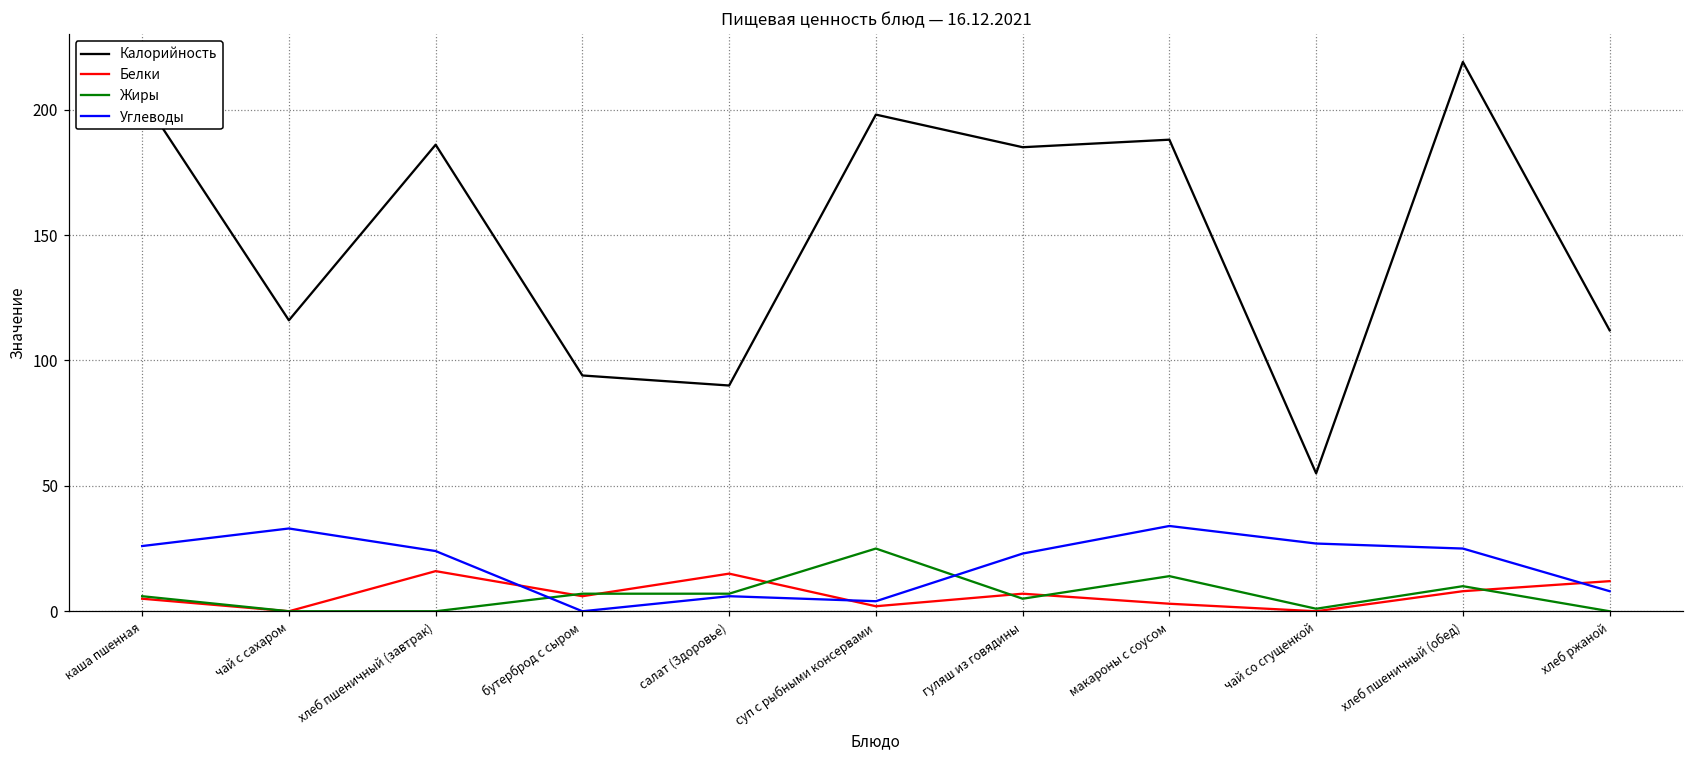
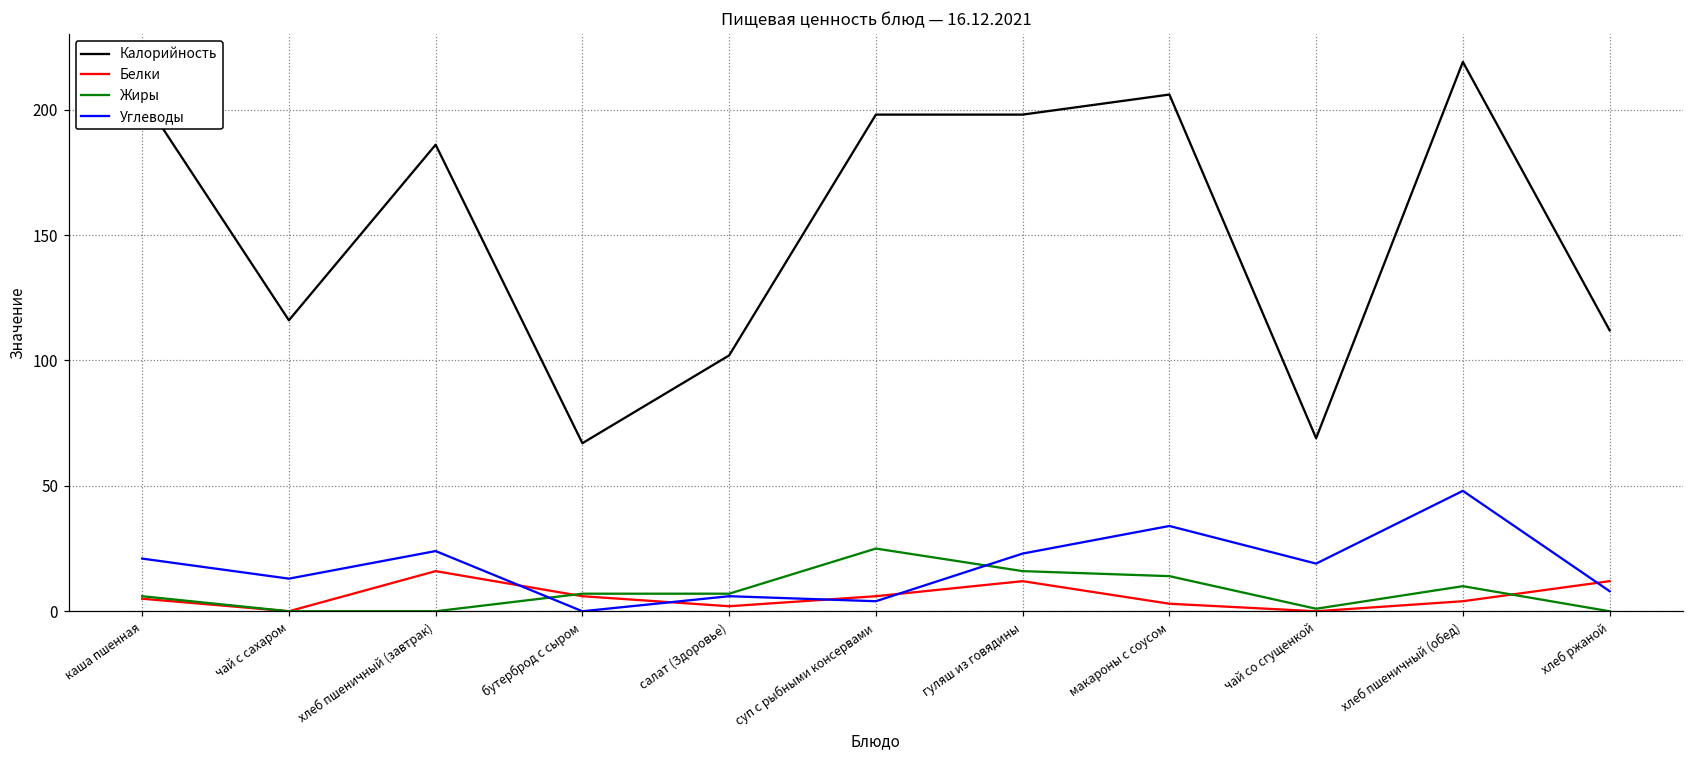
  {
    "Калорийность": {
      "чай с сахаром": 116,
      "хлеб пшеничный (завтрак)": 186,
-     "бутерброд с сыром": 94,
-     "салат (Здоровье)": 90,
+     "бутерброд с сыром": 67,
+     "салат (Здоровье)": 102,
      "суп с рыбными консервами": 198,
-     "гуляш из говядины": 185,
-     "макароны с соусом": 188,
-     "чай со сгущенкой": 55,
+     "гуляш из говядины": 198,
+     "макароны с соусом": 206,
+     "чай со сгущенкой": 69,
      "хлеб пшеничный (обед)": 219,
      "хлеб ржаной": 112
    },
    "Белки": {
      "хлеб пшеничный (завтрак)": 16,
-     "салат (Здоровье)": 15,
-     "суп с рыбными консервами": 2,
-     "гуляш из говядины": 7,
+     "салат (Здоровье)": 2,
+     "суп с рыбными консервами": 6,
+     "гуляш из говядины": 12,
      "макароны с соусом": 3,
-     "хлеб пшеничный (обед)": 8,
+     "хлеб пшеничный (обед)": 4,
      "хлеб ржаной": 12
    },
    "Жиры": {
      "хлеб пшеничный (завтрак)": 0,
      "суп с рыбными консервами": 25,
-     "гуляш из говядины": 5,
+     "гуляш из говядины": 16,
      "макароны с соусом": 14,
      "хлеб пшеничный (обед)": 10,
      "хлеб ржаной": 0
    },
    "Углеводы": {
-     "каша пшенная": 26,
-     "чай с сахаром": 33,
+     "каша пшенная": 21,
+     "чай с сахаром": 13,
      "хлеб пшеничный (завтрак)": 24,
      "бутерброд с сыром": 0,
      "суп с рыбными консервами": 4,
      "гуляш из говядины": 23,
      "макароны с соусом": 34,
-     "чай со сгущенкой": 27,
-     "хлеб пшеничный (обед)": 25,
+     "чай со сгущенкой": 19,
+     "хлеб пшеничный (обед)": 48,
      "хлеб ржаной": 8
    }
  }
